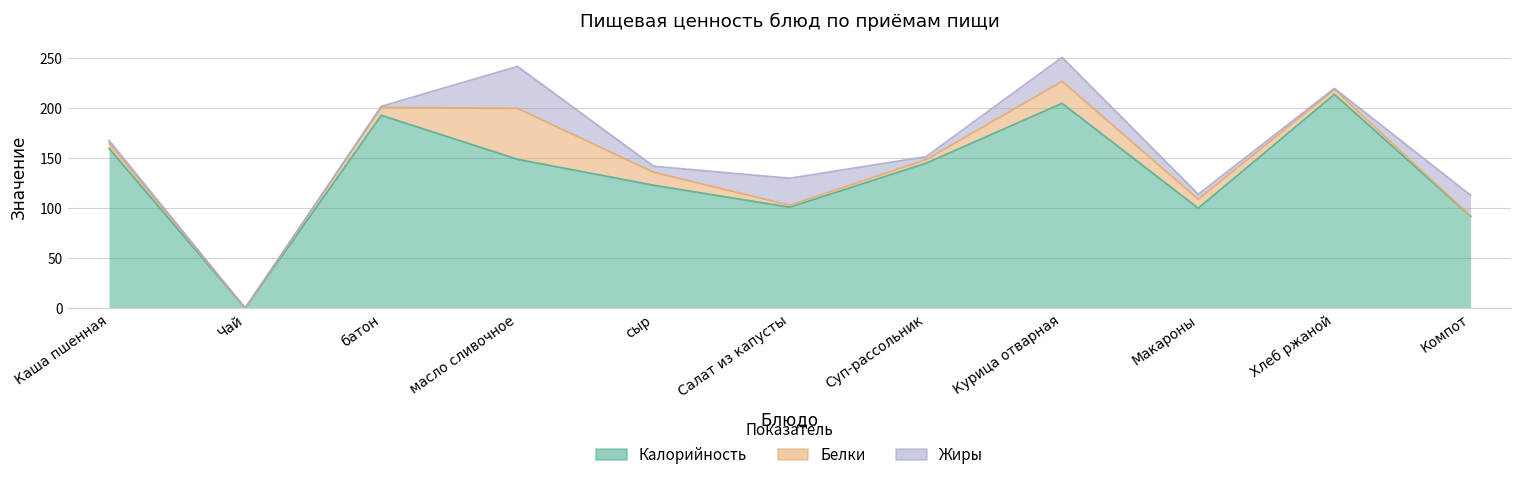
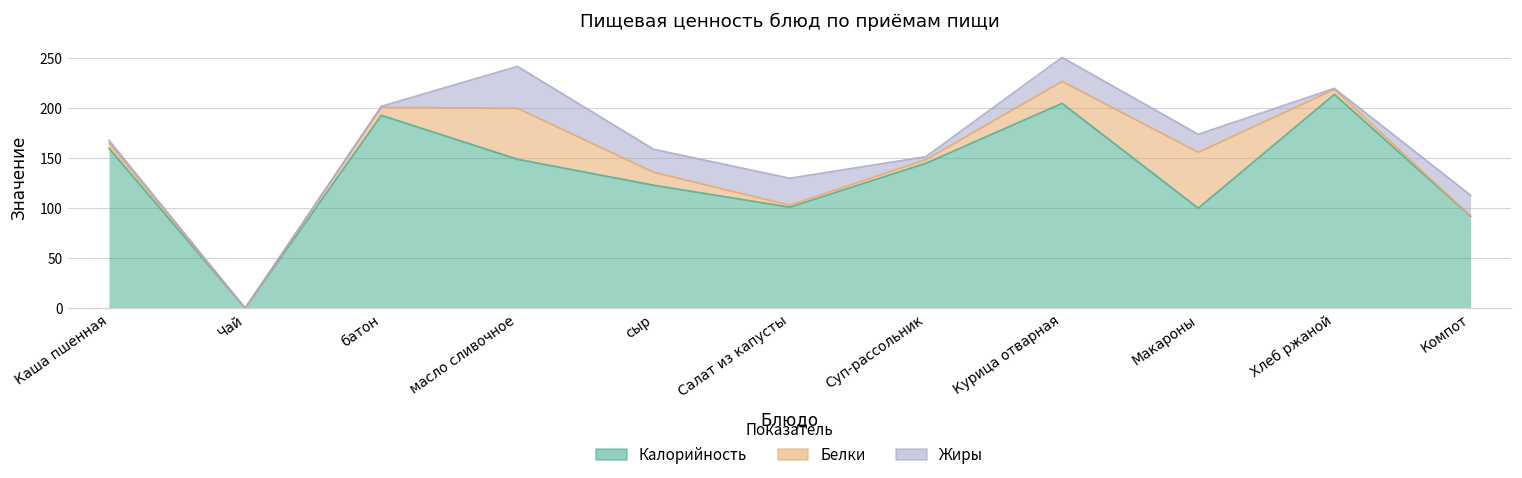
  {
    "Калорийность": {
      "Каша пшенная": 160,
      "батон": 190,
      "масло сливочное": 150,
      "сыр": 120,
      "Суп-рассольник": 150,
      "Курица отварная": 210,
      "Макароны": 100,
      "Хлеб ржаной": 210
    },
    "Белки": {
      "Каша пшенная": 10,
      "масло сливочное": 50,
      "сыр": 10,
      "Суп-рассольник": 0,
      "Курица отварная": 20,
-     "Макароны": 10
+     "Макароны": 60
    },
    "Жиры": {
      "Каша пшенная": 0,
      "масло сливочное": 40,
-     "сыр": 10,
+     "сыр": 20,
      "Салат из капусты": 30,
      "Суп-рассольник": 0,
      "Курица отварная": 20,
-     "Макароны": 10,
+     "Макароны": 20,
      "Компот": 20
    }
  }
